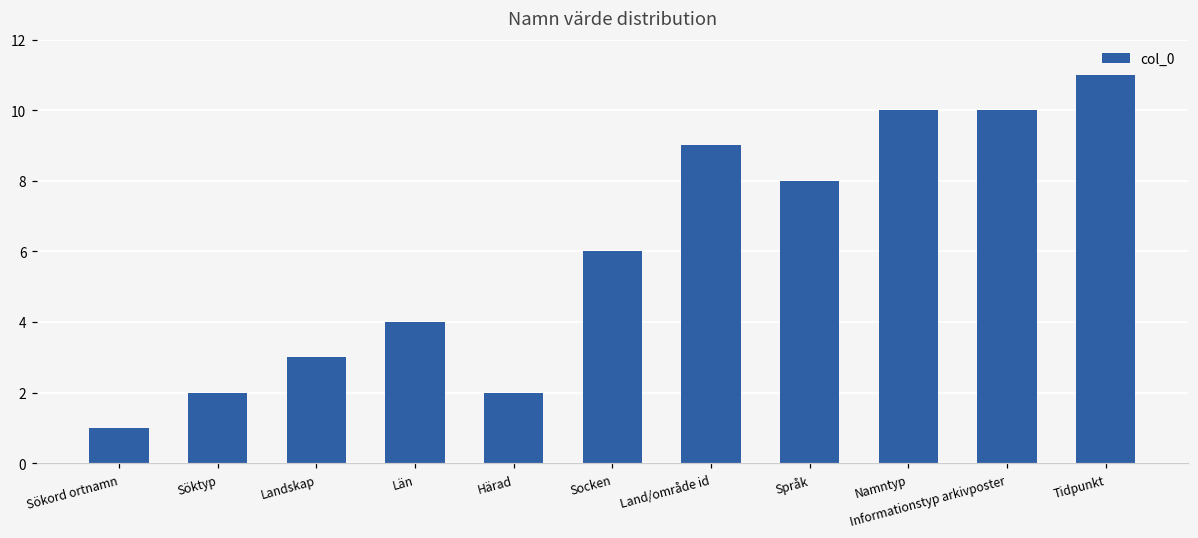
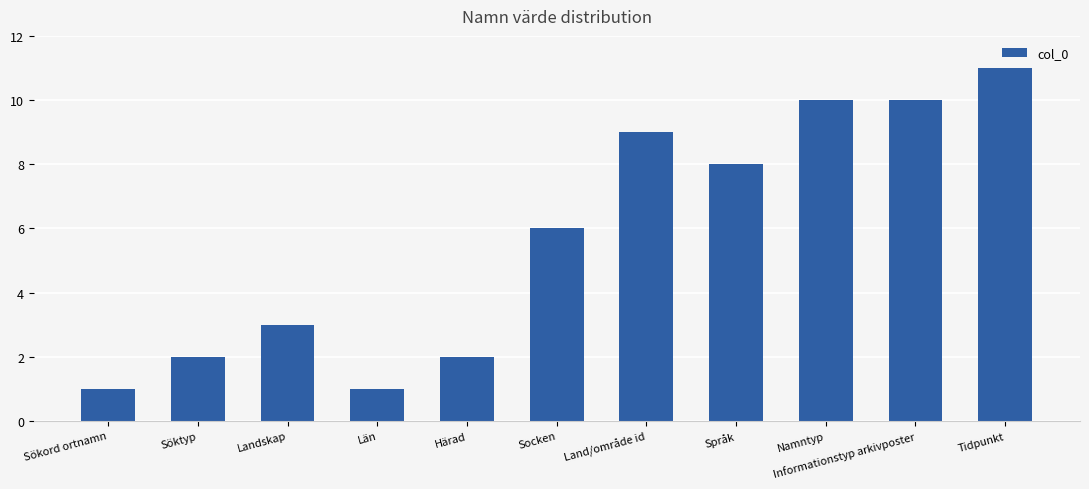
  {
    "Sökord ortnamn": 1,
    "Söktyp": 2,
    "Landskap": 3,
-   "Län": 4,
+   "Län": 1,
    "Härad": 2,
    "Socken": 6,
    "Land/område id": 9,
    "Språk": 8,
    "Namntyp": 10,
    "Informationstyp arkivposter": 10,
    "Tidpunkt": 11
  }
